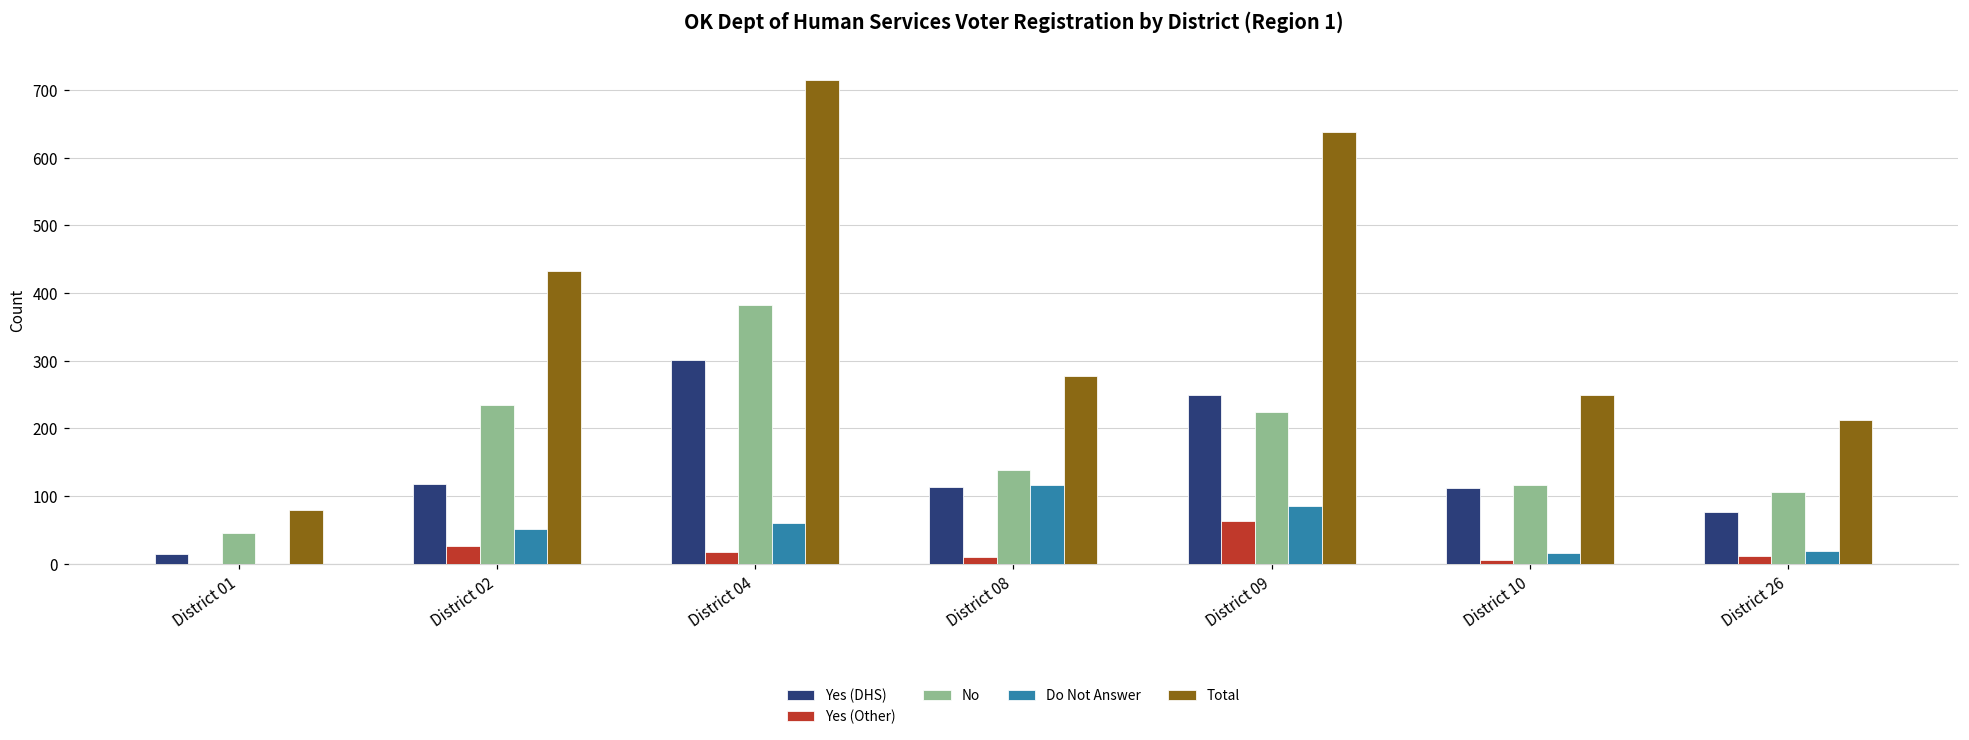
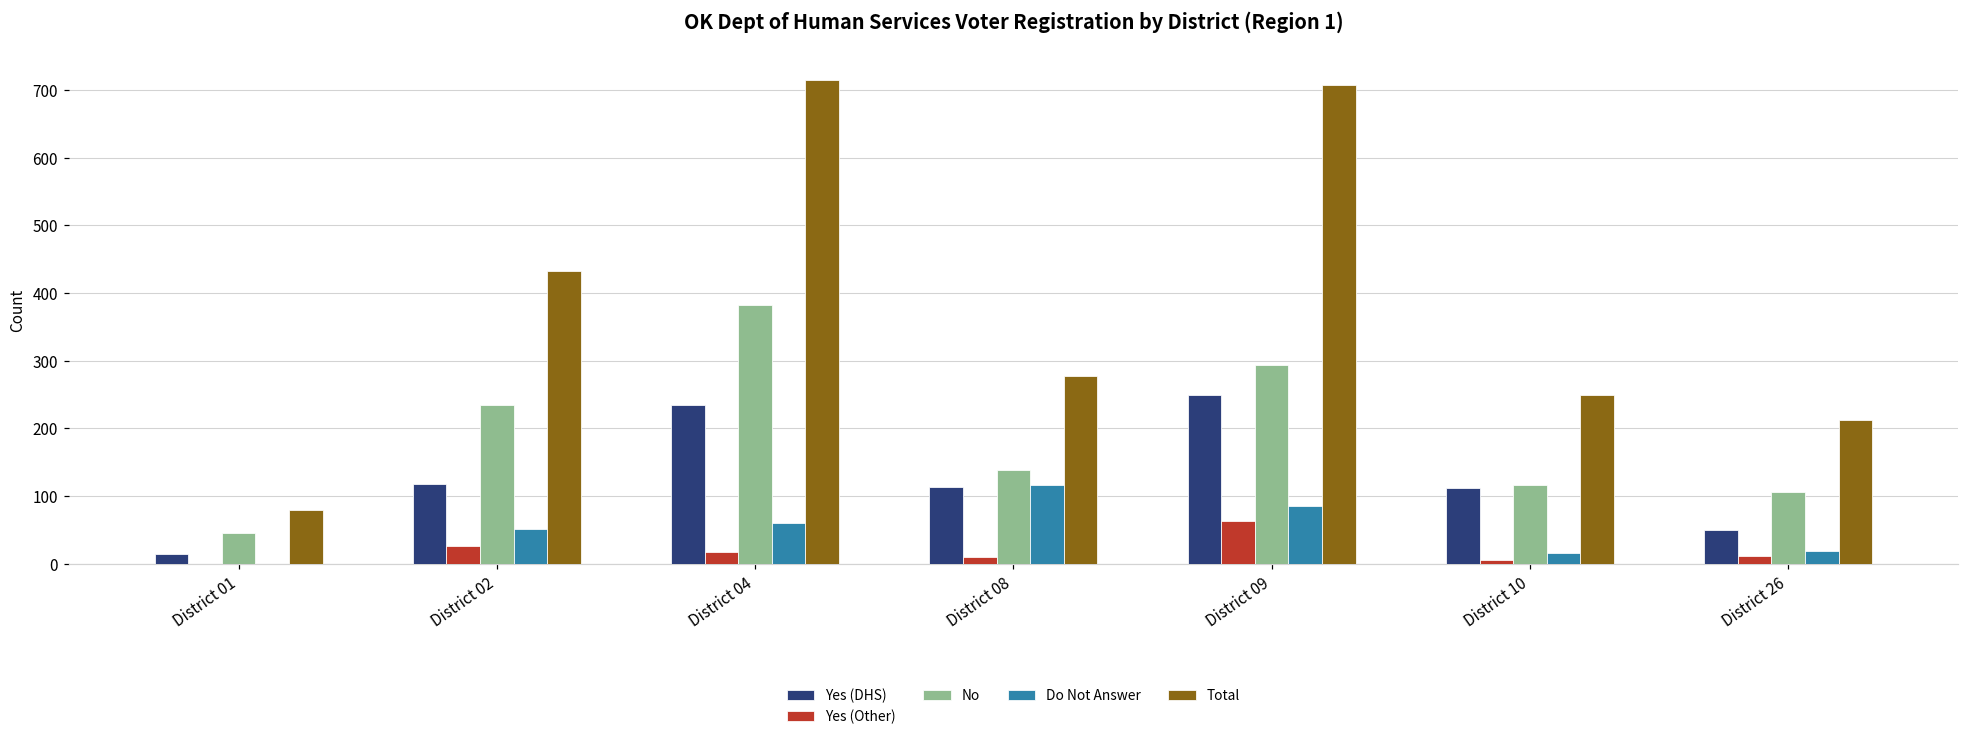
  {
    "Yes (DHS)": {
      "District 01": 10,
      "District 02": 120,
-     "District 04": 300,
+     "District 04": 230,
      "District 08": 110,
      "District 09": 250,
      "District 10": 110,
-     "District 26": 80
+     "District 26": 50
    },
    "Yes (Other)": {
      "District 01": 0,
      "District 02": 30,
      "District 04": 20,
      "District 08": 10,
      "District 09": 60,
      "District 10": 10,
      "District 26": 10
    },
    "No": {
      "District 01": 50,
      "District 02": 240,
      "District 04": 380,
      "District 08": 140,
-     "District 09": 220,
+     "District 09": 290,
      "District 10": 120,
      "District 26": 110
    },
    "Do Not Answer": {
      "District 01": 0,
      "District 02": 50,
      "District 04": 60,
      "District 08": 120,
      "District 09": 90,
      "District 10": 20,
      "District 26": 20
    },
    "Total": {
      "District 01": 80,
      "District 02": 430,
      "District 04": 720,
      "District 08": 280,
-     "District 09": 640,
+     "District 09": 710,
      "District 10": 250,
      "District 26": 210
    }
  }
